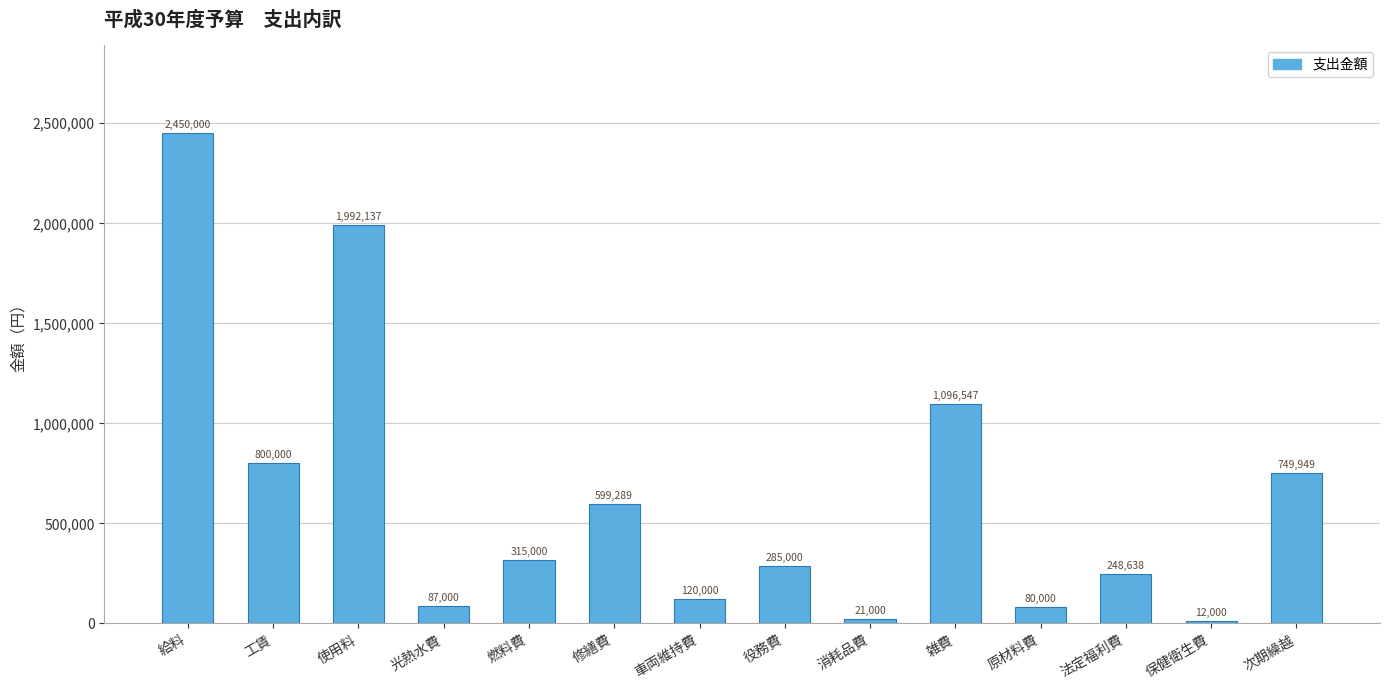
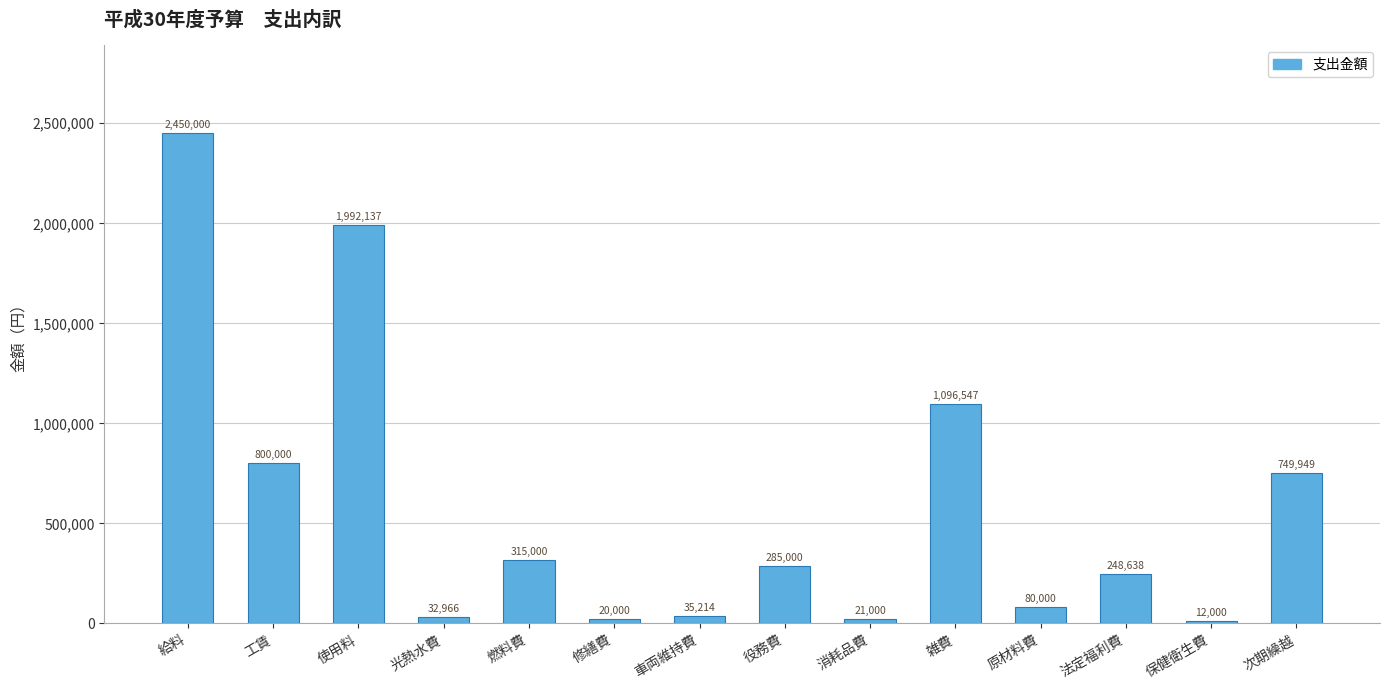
  {
    "給料": "2,450,000",
    "工賃": "800,000",
    "使用料": "1,992,137",
-   "光熱水費": "87,000",
+   "光熱水費": "32,966",
    "燃料費": "315,000",
-   "修繕費": "599,289",
-   "車両維持費": "120,000",
+   "修繕費": "20,000",
+   "車両維持費": "35,214",
    "役務費": "285,000",
    "消耗品費": "21,000",
    "雑費": "1,096,547",
    "原材料費": "80,000",
    "法定福利費": "248,638",
    "保健衛生費": "12,000",
    "次期繰越": "749,949"
  }
